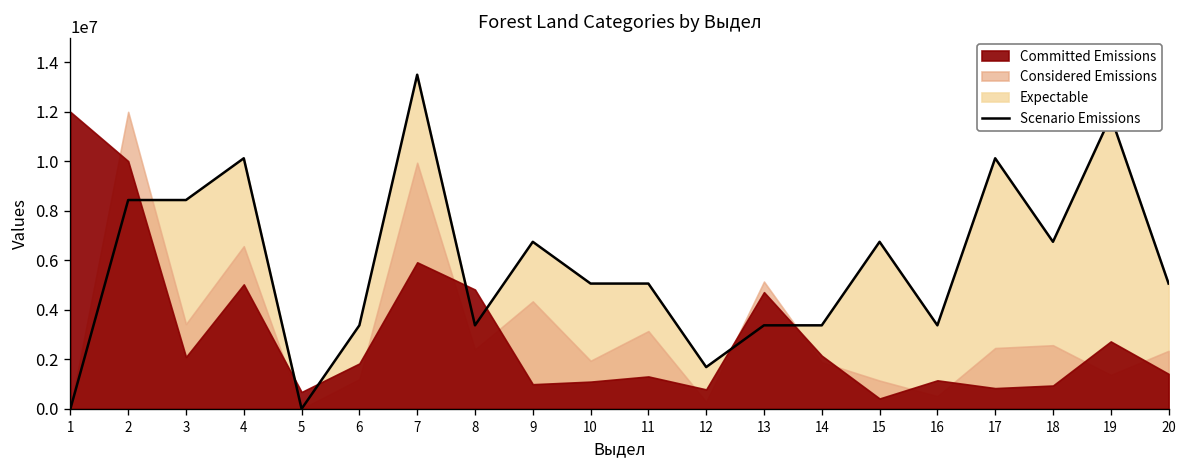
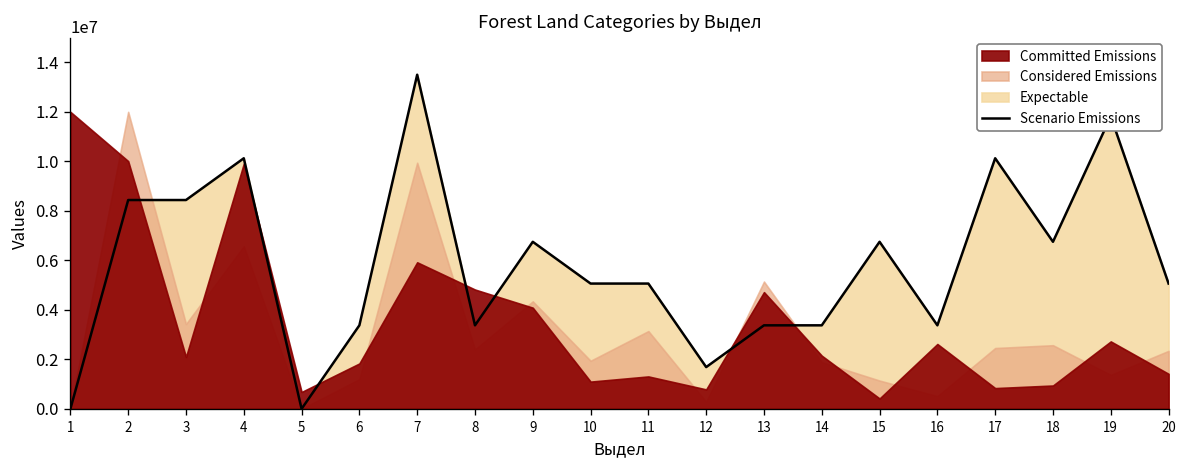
  {
    "Committed Emissions": {
      "1": 12000000,
      "2": 10000000,
      "3": 2100000,
-     "4": 5000000,
+     "4": 9900000,
      "5": 700000,
      "6": 1800000,
      "7": 5900000,
      "8": 4800000,
-     "9": 1000000,
+     "9": 4100000,
      "10": 1100000,
      "11": 1300000,
      "12": 800000,
      "13": 4700000,
      "14": 2100000,
      "15": 400000,
-     "16": 1200000,
+     "16": 2600000,
      "17": 800000,
      "18": 900000,
      "19": 2700000,
      "20": 1400000
    }
  }
